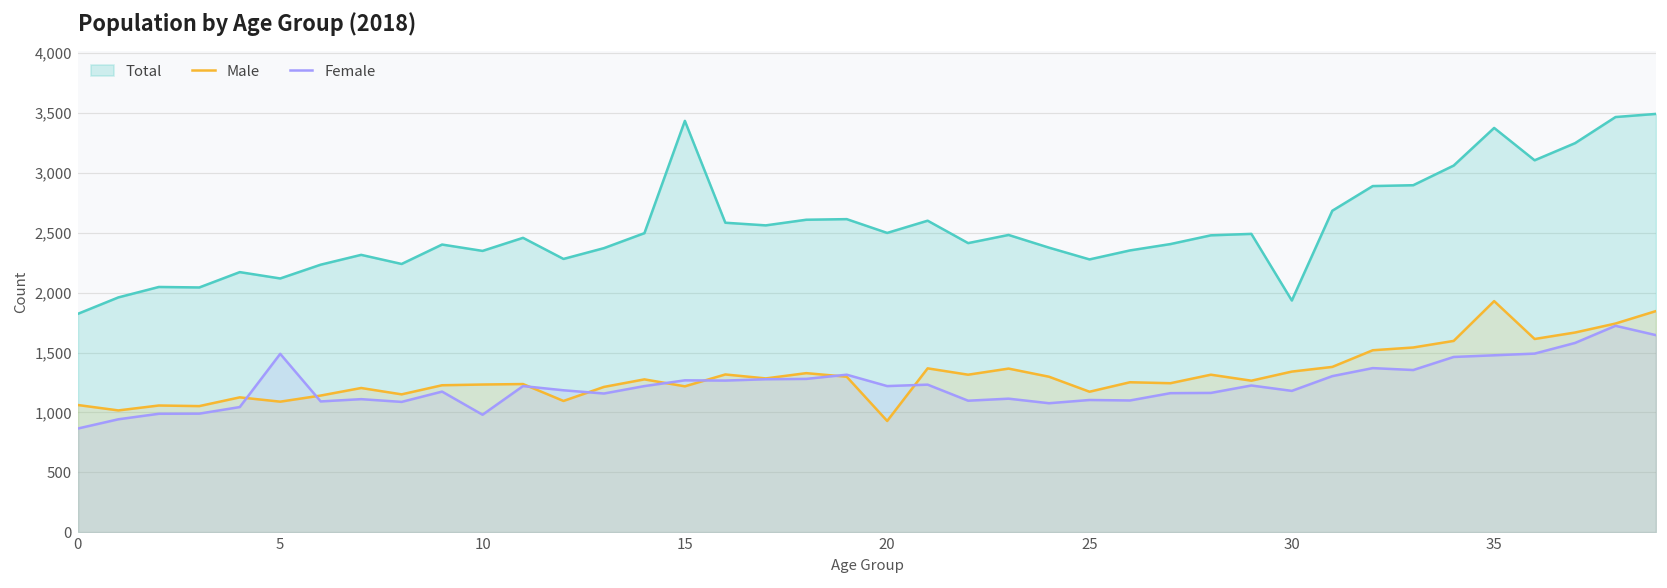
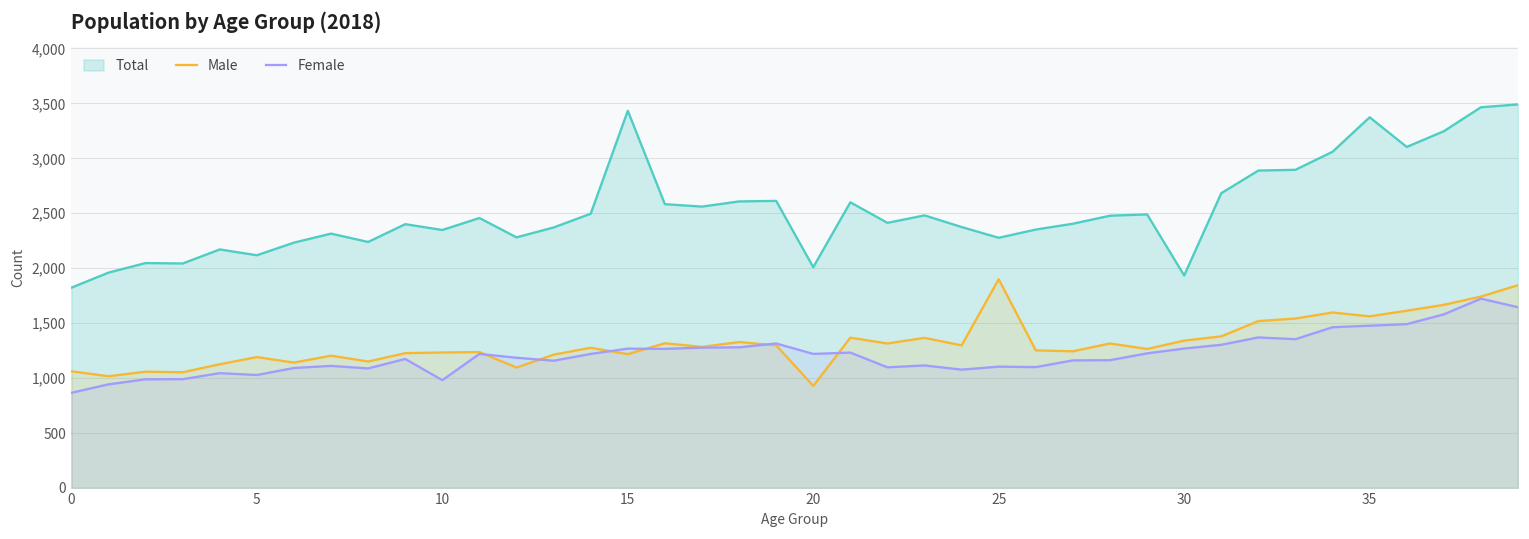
  {
    "Total": {
      "0": "1,800",
      "5": "2,100",
      "10": "2,300",
      "15": "3,400",
-     "20": "2,500",
+     "20": "2,000",
      "25": "2,300",
      "30": "1,900",
      "35": "3,400"
    },
    "Male": {
      "0": "1,100",
-     "5": "1,100",
+     "5": "1,200",
      "10": "1,200",
      "15": "1,200",
      "20": "900",
-     "25": "1,200",
+     "25": "1,900",
      "30": "1,300",
-     "35": "1,900"
+     "35": "1,600"
    },
    "Female": {
      "0": "900",
-     "5": "1,500",
+     "5": "1,000",
      "10": "1,000",
      "15": "1,300",
      "20": "1,200",
      "25": "1,100",
-     "30": "1,200",
+     "30": "1,300",
      "35": "1,500"
    }
  }
